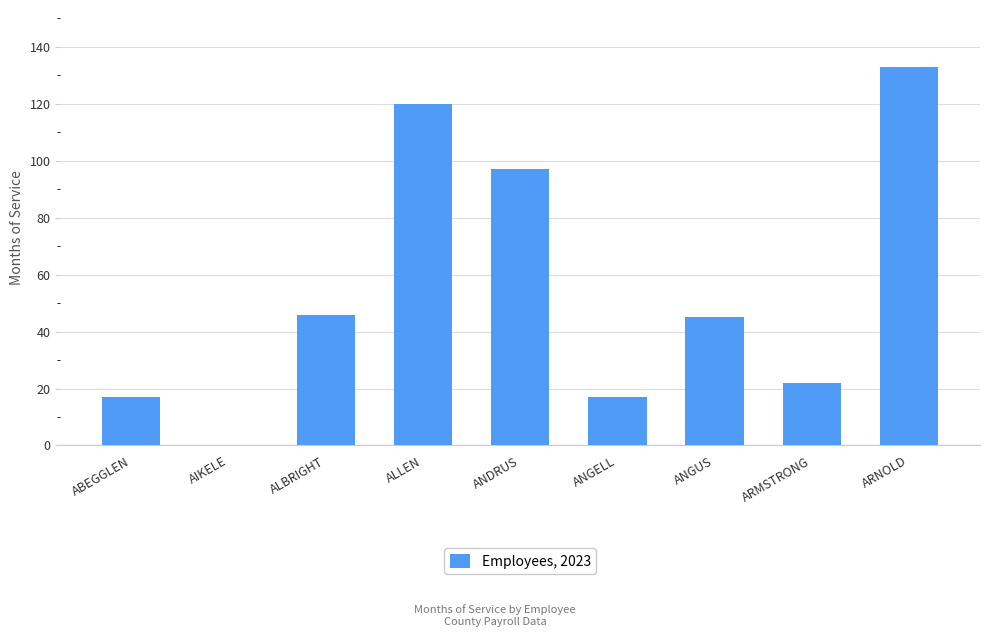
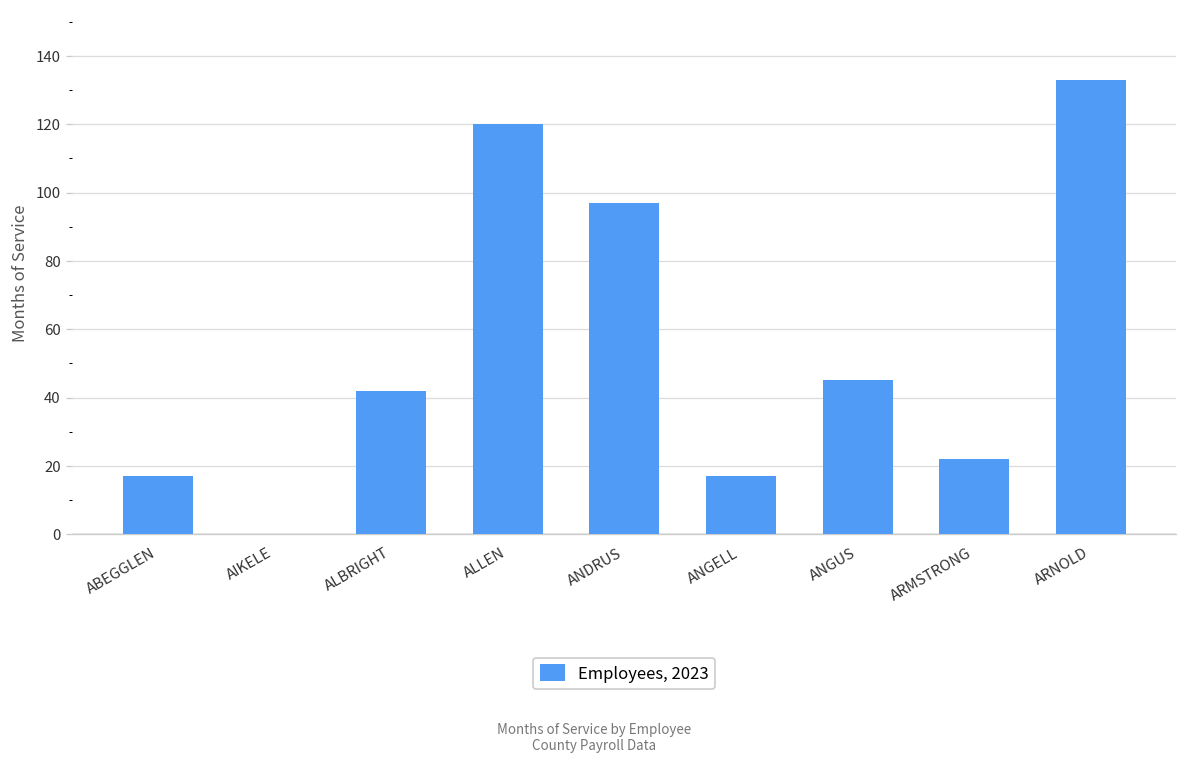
  {
    "ABEGGLEN": 17,
    "AIKELE": 0,
-   "ALBRIGHT": 46,
+   "ALBRIGHT": 42,
    "ALLEN": 120,
    "ANDRUS": 97,
    "ANGELL": 17,
    "ANGUS": 45,
    "ARMSTRONG": 22,
    "ARNOLD": 133
  }
